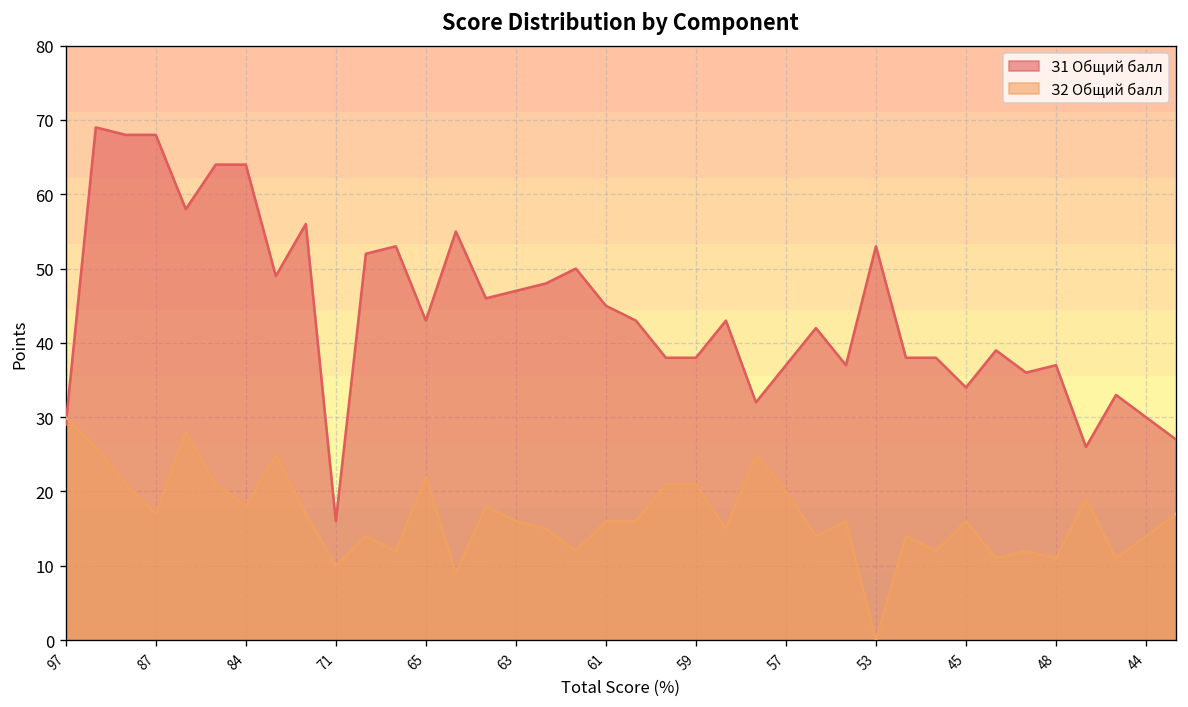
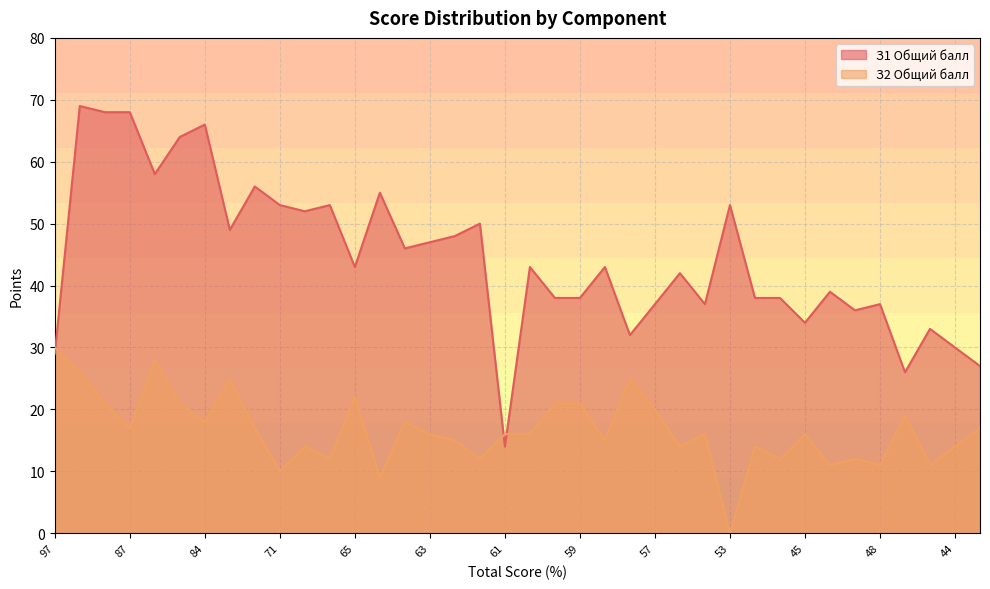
  {
    "З1 Общий балл": {
      "97": 29,
      "87": 68,
-     "84": 64,
-     "71": 16,
-     "61": 45
+     "84": 66,
+     "71": 53,
+     "61": 14
    },
    "З2 Общий балл": {
      "97": 30,
      "87": 17,
      "84": 18,
      "71": 10,
      "61": 16
    }
  }
